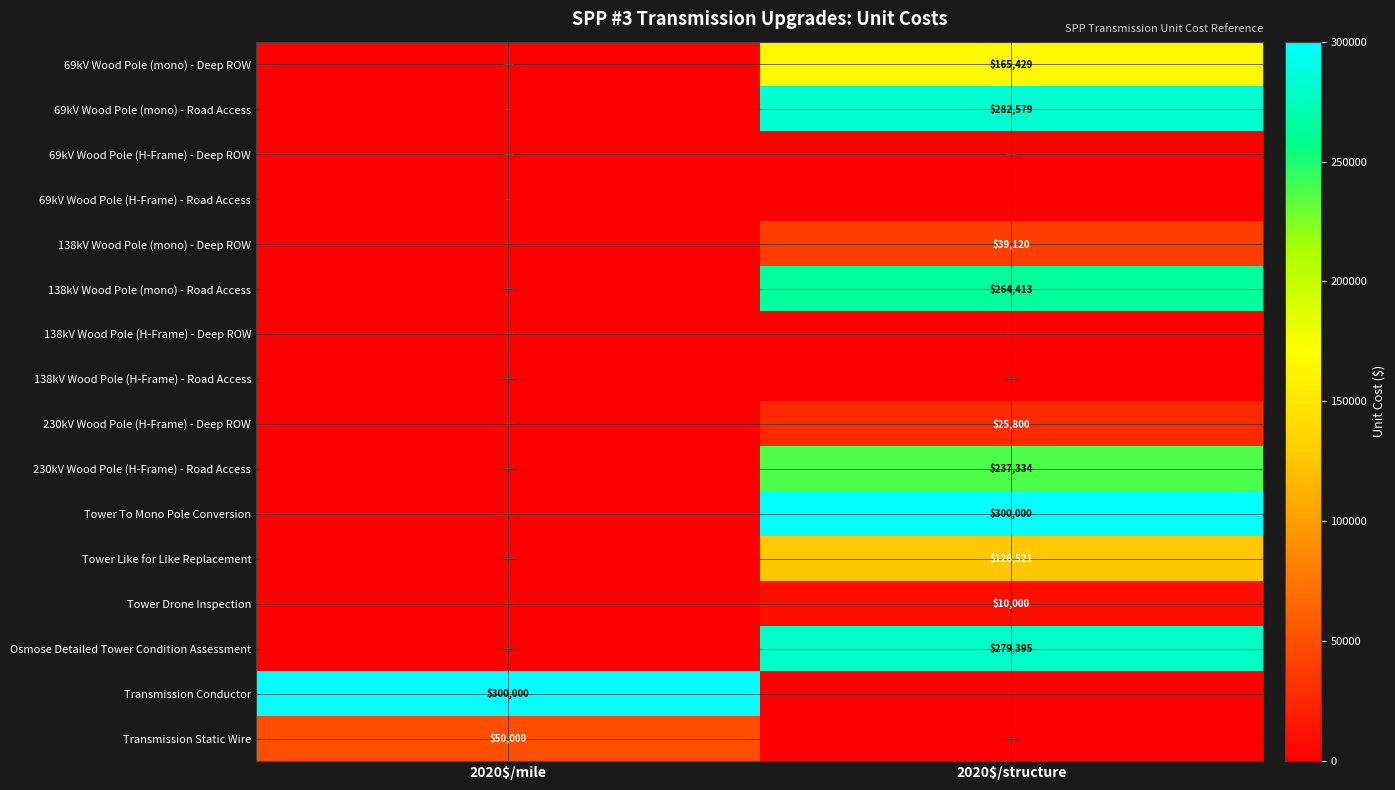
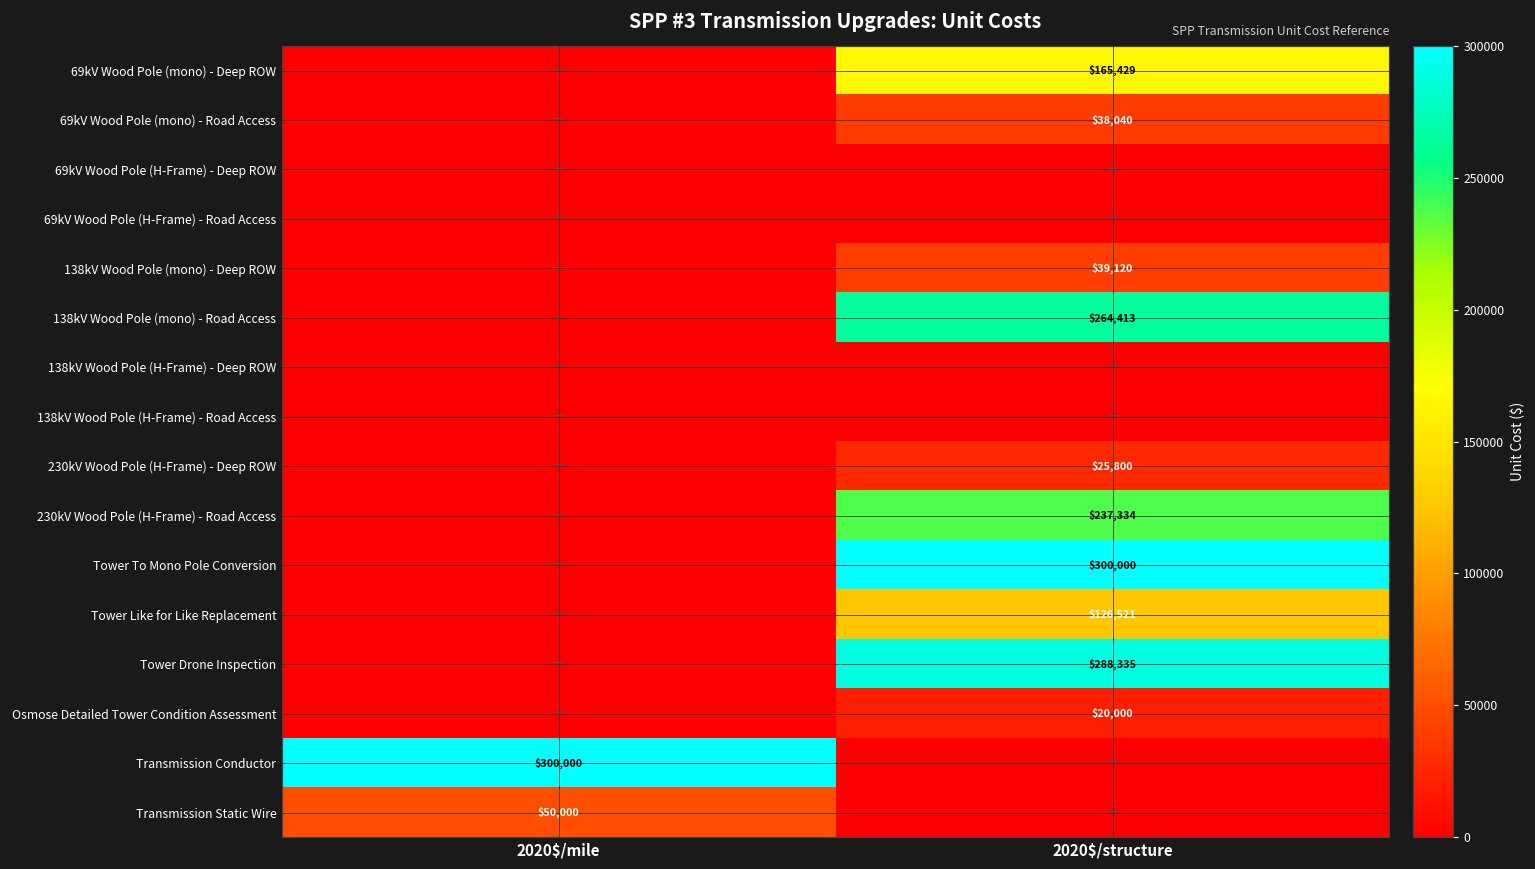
  {
    "69kV Wood Pole (mono) - Deep ROW": {
      "2020$/structure": "$165,429"
    },
    "69kV Wood Pole (mono) - Road Access": {
-     "2020$/structure": "$282,579"
+     "2020$/structure": "$38,040"
    },
    "138kV Wood Pole (mono) - Deep ROW": {
      "2020$/structure": "$39,120"
    },
    "138kV Wood Pole (mono) - Road Access": {
      "2020$/structure": "$264,413"
    },
    "230kV Wood Pole (H-Frame) - Deep ROW": {
      "2020$/structure": "$25,800"
    },
    "230kV Wood Pole (H-Frame) - Road Access": {
      "2020$/structure": "$237,334"
    },
    "Tower To Mono Pole Conversion": {
      "2020$/structure": "$300,000"
    },
    "Tower Like for Like Replacement": {
      "2020$/structure": "$126,521"
    },
    "Tower Drone Inspection": {
-     "2020$/structure": "$10,000"
+     "2020$/structure": "$288,335"
    },
    "Osmose Detailed Tower Condition Assessment": {
-     "2020$/structure": "$279,395"
+     "2020$/structure": "$20,000"
    },
    "Transmission Conductor": {
      "2020$/mile": "$300,000"
    },
    "Transmission Static Wire": {
      "2020$/mile": "$50,000"
    }
  }
